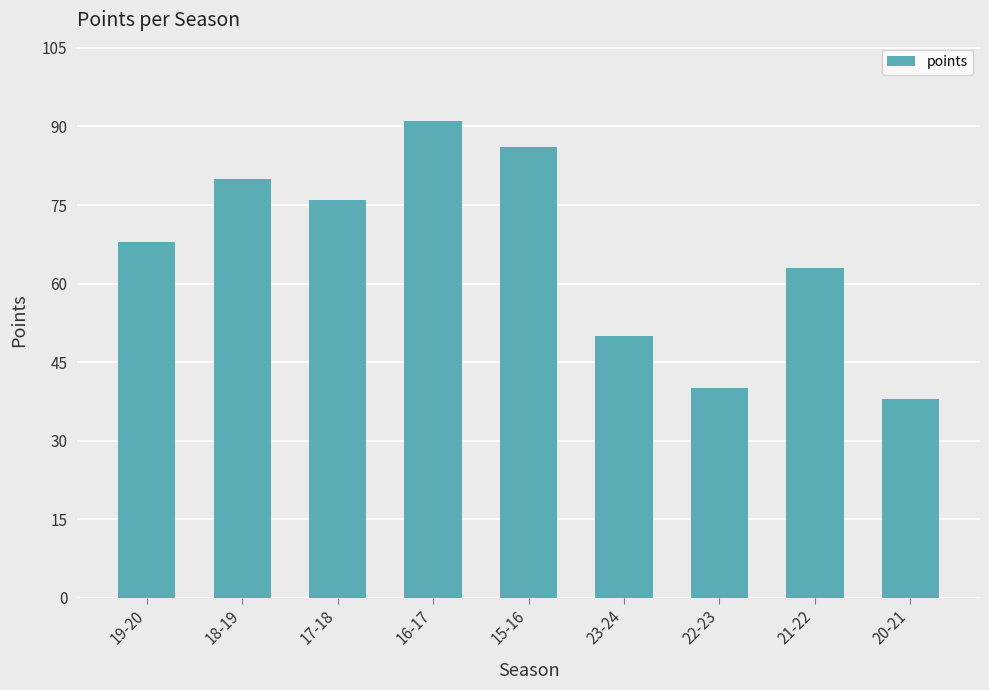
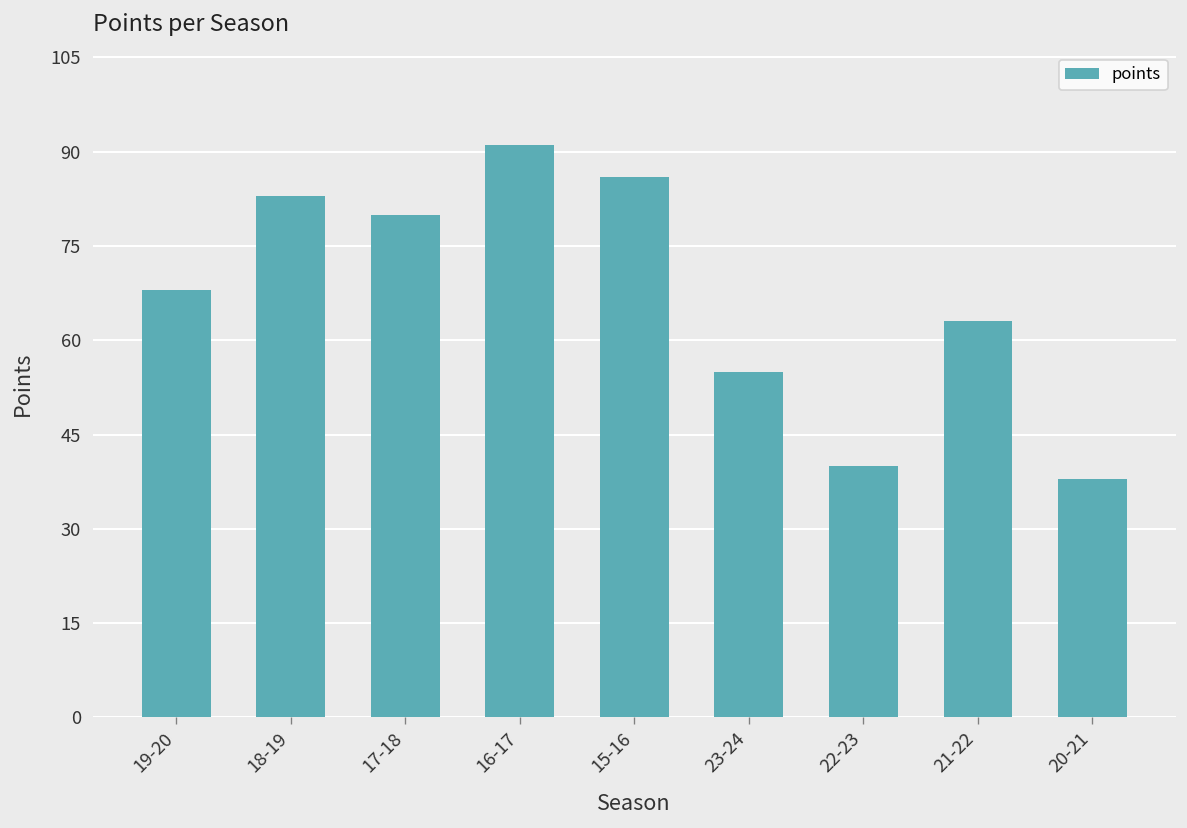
  {
    "19-20": 68,
-   "18-19": 80,
-   "17-18": 76,
+   "18-19": 83,
+   "17-18": 80,
    "16-17": 91,
    "15-16": 86,
-   "23-24": 50,
+   "23-24": 55,
    "22-23": 40,
    "21-22": 63,
    "20-21": 38
  }
